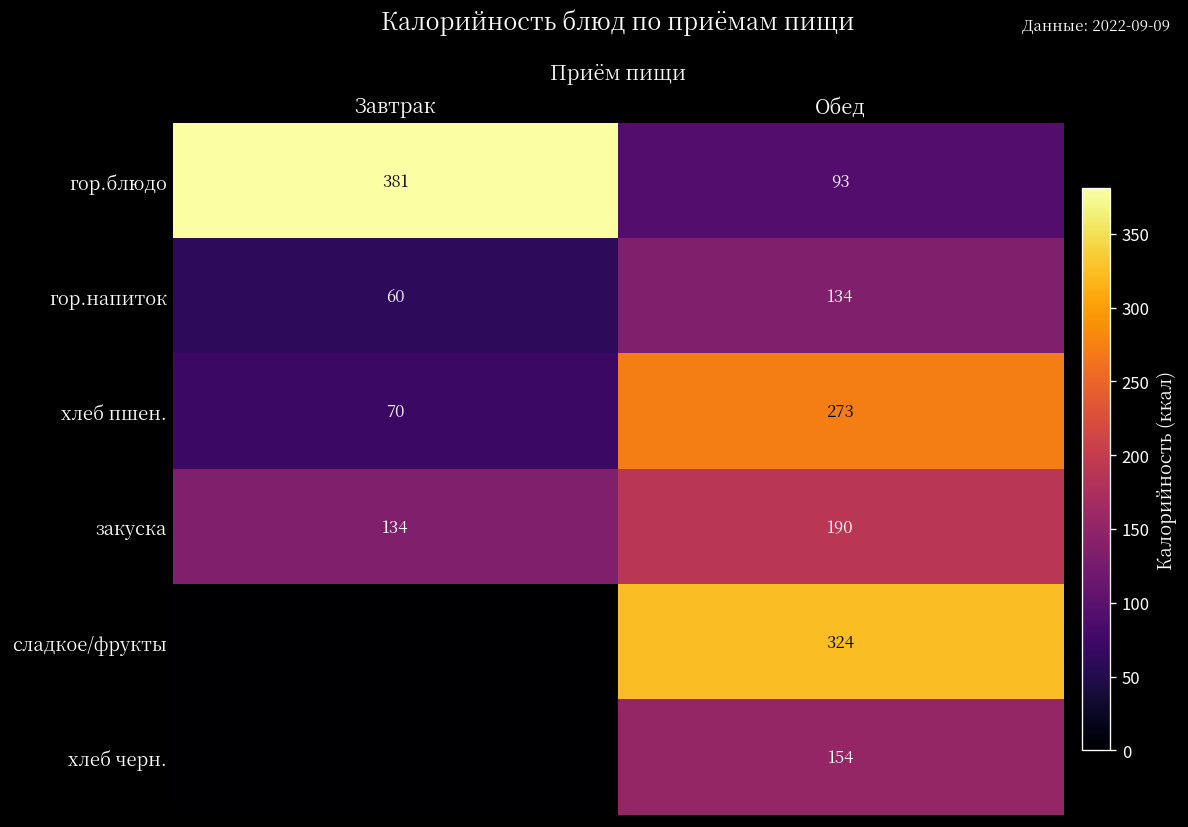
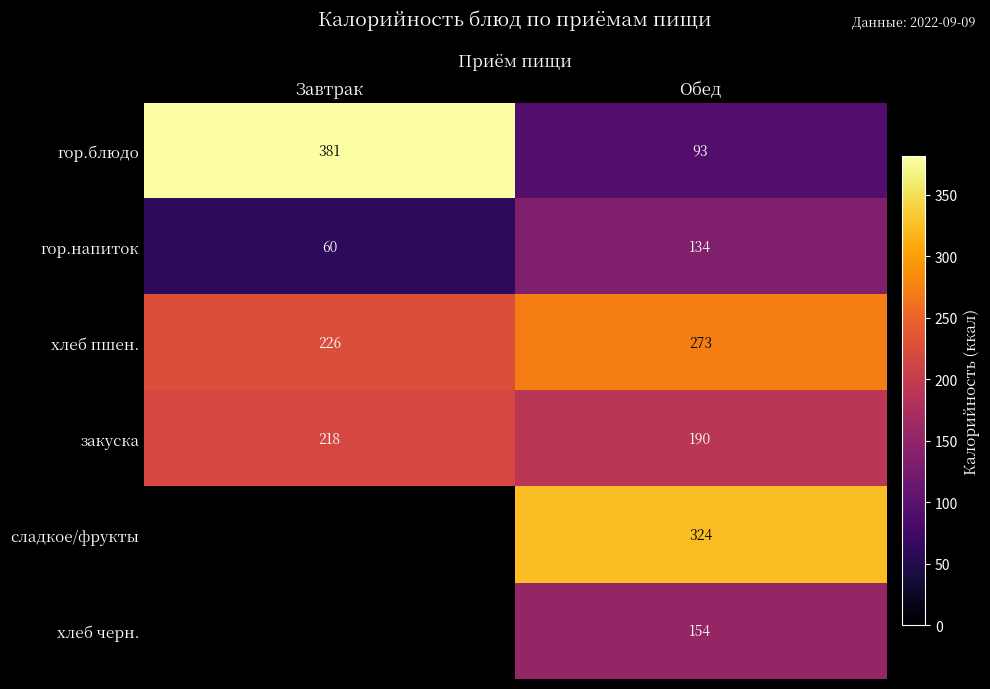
  {
    "гор.блюдо": {
      "Завтрак": 381,
      "Обед": 93
    },
    "гор.напиток": {
      "Завтрак": 60,
      "Обед": 134
    },
    "хлеб пшен.": {
-     "Завтрак": 70,
+     "Завтрак": 226,
      "Обед": 273
    },
    "закуска": {
-     "Завтрак": 134,
+     "Завтрак": 218,
      "Обед": 190
    },
    "сладкое/фрукты": {
      "Обед": 324
    },
    "хлеб черн.": {
      "Обед": 154
    }
  }
